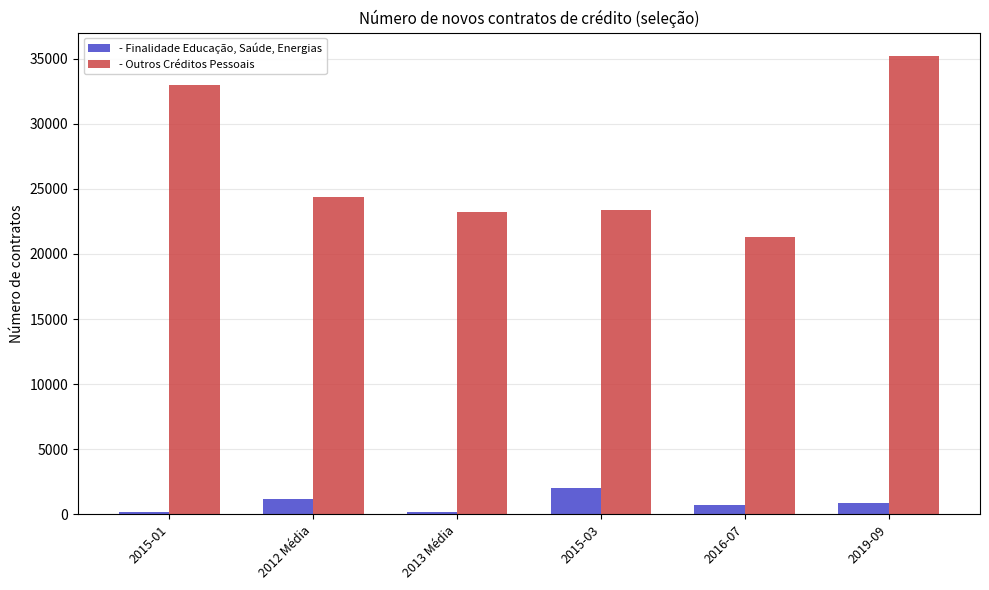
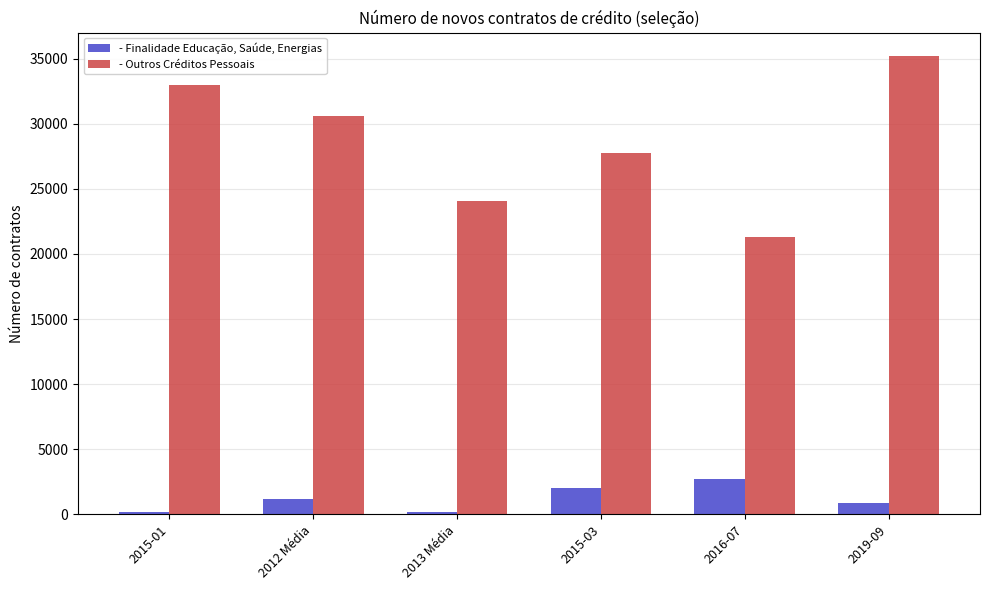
  {
    "- Finalidade Educação, Saúde, Energias": {
      "2012 Média": 1200,
      "2015-03": 2000,
-     "2016-07": 700,
+     "2016-07": 2700,
      "2019-09": 900
    },
    "- Outros Créditos Pessoais": {
      "2015-01": 33000,
-     "2012 Média": 24400,
-     "2013 Média": 23200,
-     "2015-03": 23400,
+     "2012 Média": 30600,
+     "2013 Média": 24100,
+     "2015-03": 27700,
      "2016-07": 21300,
      "2019-09": 35200
    }
  }
